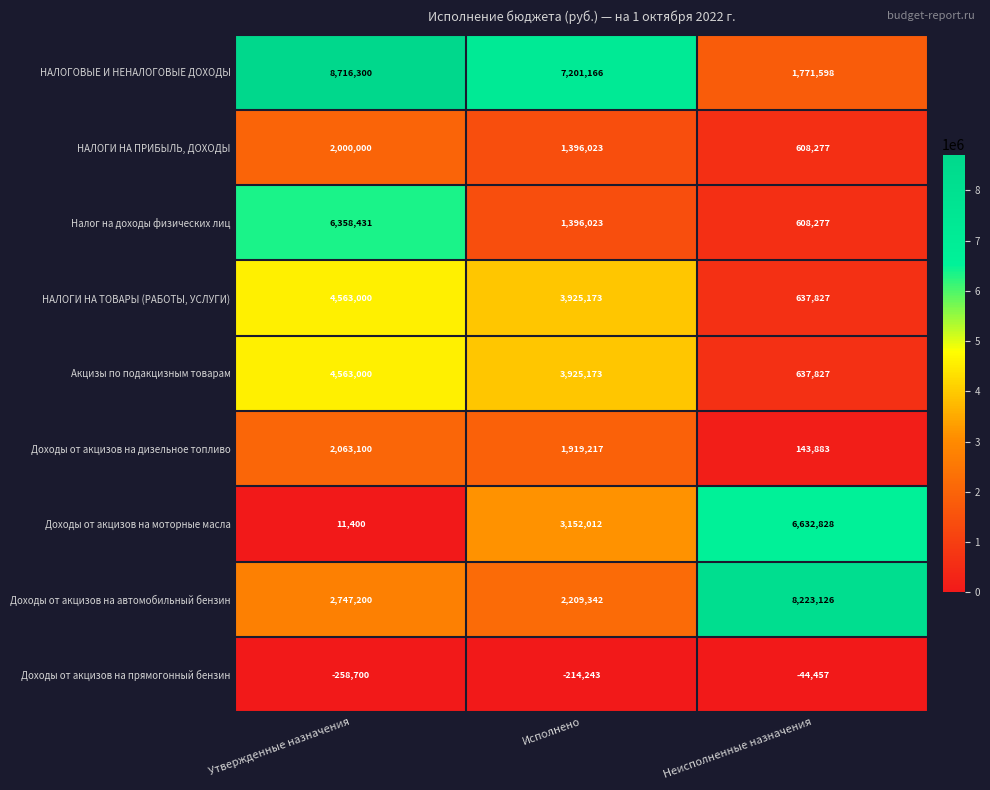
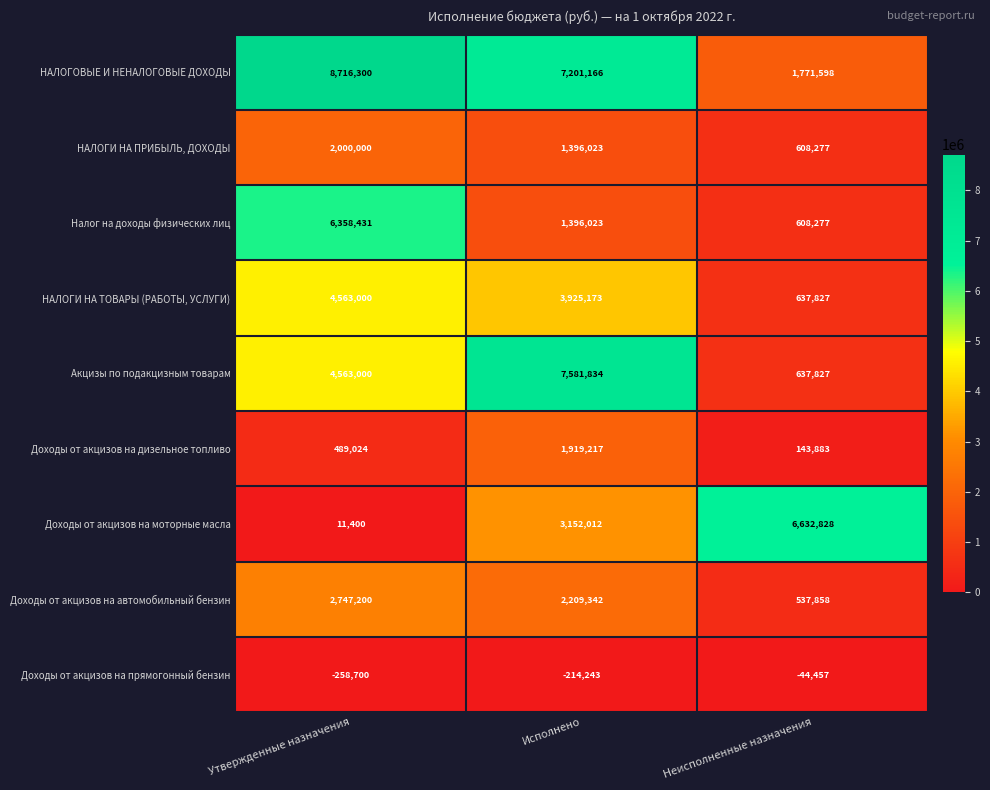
  {
    "НАЛОГОВЫЕ И НЕНАЛОГОВЫЕ ДОХОДЫ": {
      "Утвержденные назначения": "8,716,300",
      "Исполнено": "7,201,166",
      "Неисполненные назначения": "1,771,598"
    },
    "НАЛОГИ НА ПРИБЫЛЬ, ДОХОДЫ": {
      "Утвержденные назначения": "2,000,000",
      "Исполнено": "1,396,023",
      "Неисполненные назначения": "608,277"
    },
    "Налог на доходы физических лиц": {
      "Утвержденные назначения": "6,358,431",
      "Исполнено": "1,396,023",
      "Неисполненные назначения": "608,277"
    },
    "НАЛОГИ НА ТОВАРЫ (РАБОТЫ, УСЛУГИ)": {
      "Утвержденные назначения": "4,563,000",
      "Исполнено": "3,925,173",
      "Неисполненные назначения": "637,827"
    },
    "Акцизы по подакцизным товарам": {
      "Утвержденные назначения": "4,563,000",
-     "Исполнено": "3,925,173",
+     "Исполнено": "7,581,834",
      "Неисполненные назначения": "637,827"
    },
    "Доходы от акцизов на дизельное топливо": {
-     "Утвержденные назначения": "2,063,100",
+     "Утвержденные назначения": "489,024",
      "Исполнено": "1,919,217",
      "Неисполненные назначения": "143,883"
    },
    "Доходы от акцизов на моторные масла": {
      "Утвержденные назначения": "11,400",
      "Исполнено": "3,152,012",
      "Неисполненные назначения": "6,632,828"
    },
    "Доходы от акцизов на автомобильный бензин": {
      "Утвержденные назначения": "2,747,200",
      "Исполнено": "2,209,342",
-     "Неисполненные назначения": "8,223,126"
+     "Неисполненные назначения": "537,858"
    },
    "Доходы от акцизов на прямогонный бензин": {
      "Утвержденные назначения": "-258,700",
      "Исполнено": "-214,243",
      "Неисполненные назначения": "-44,457"
    }
  }
